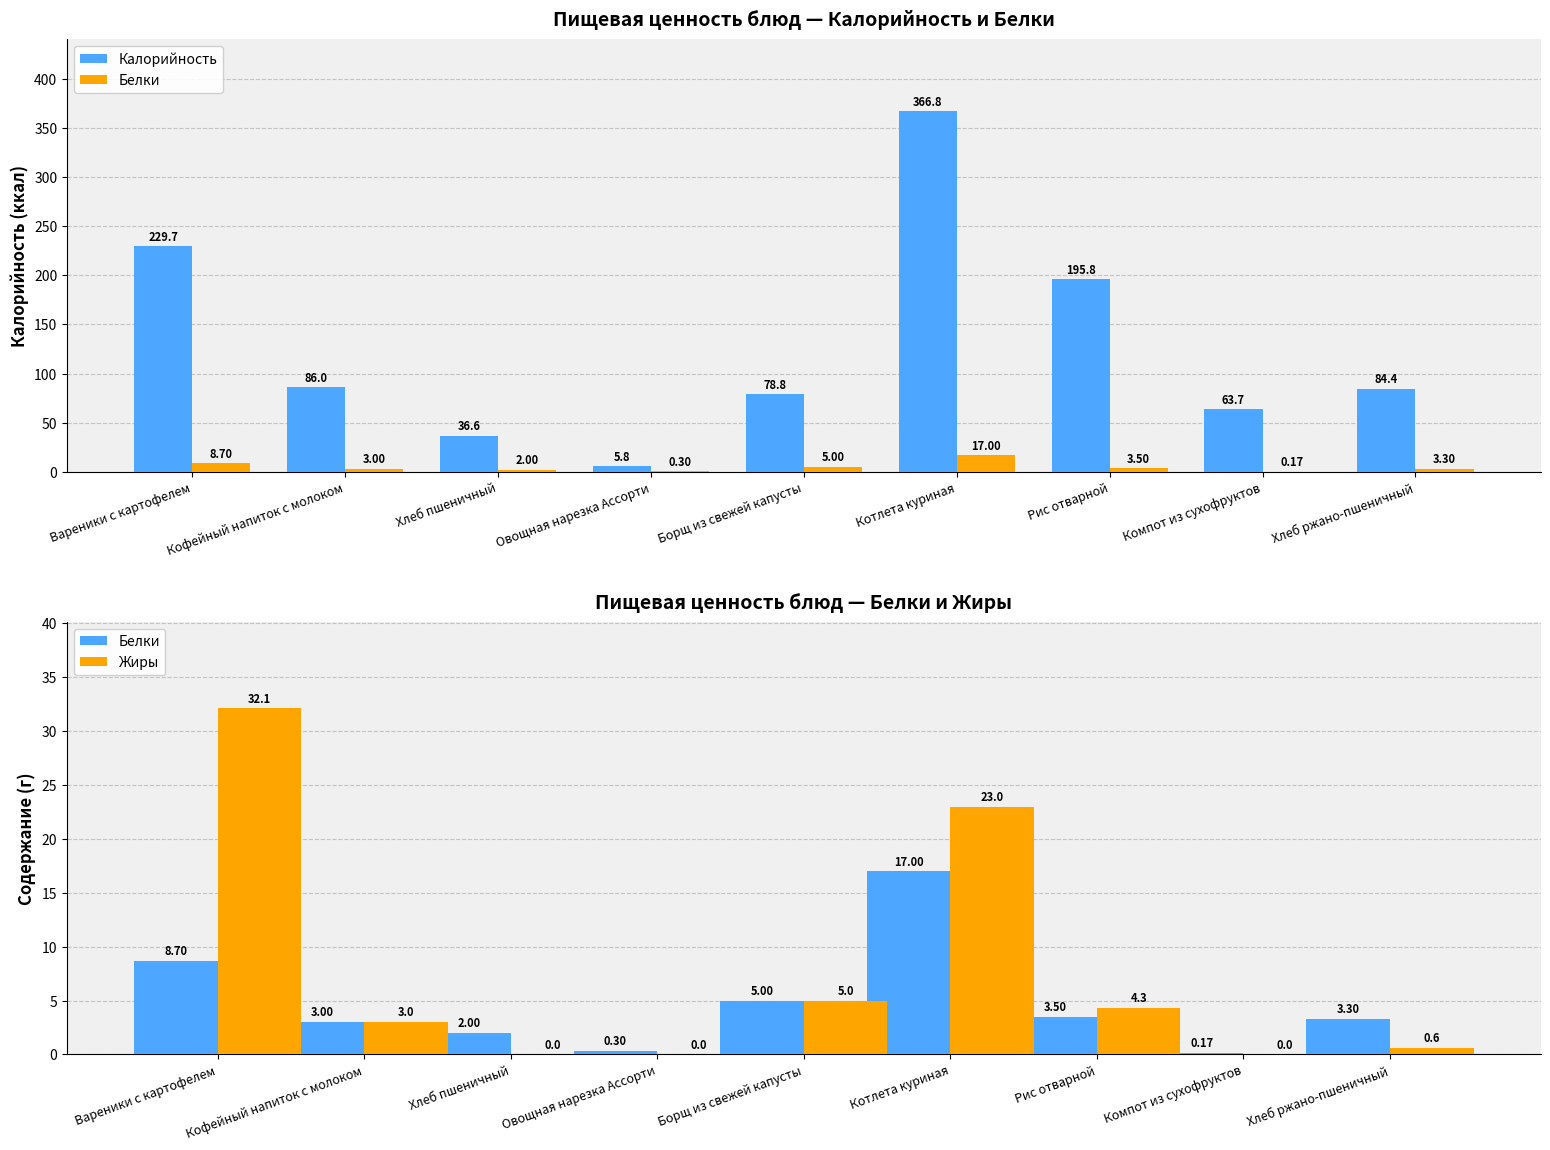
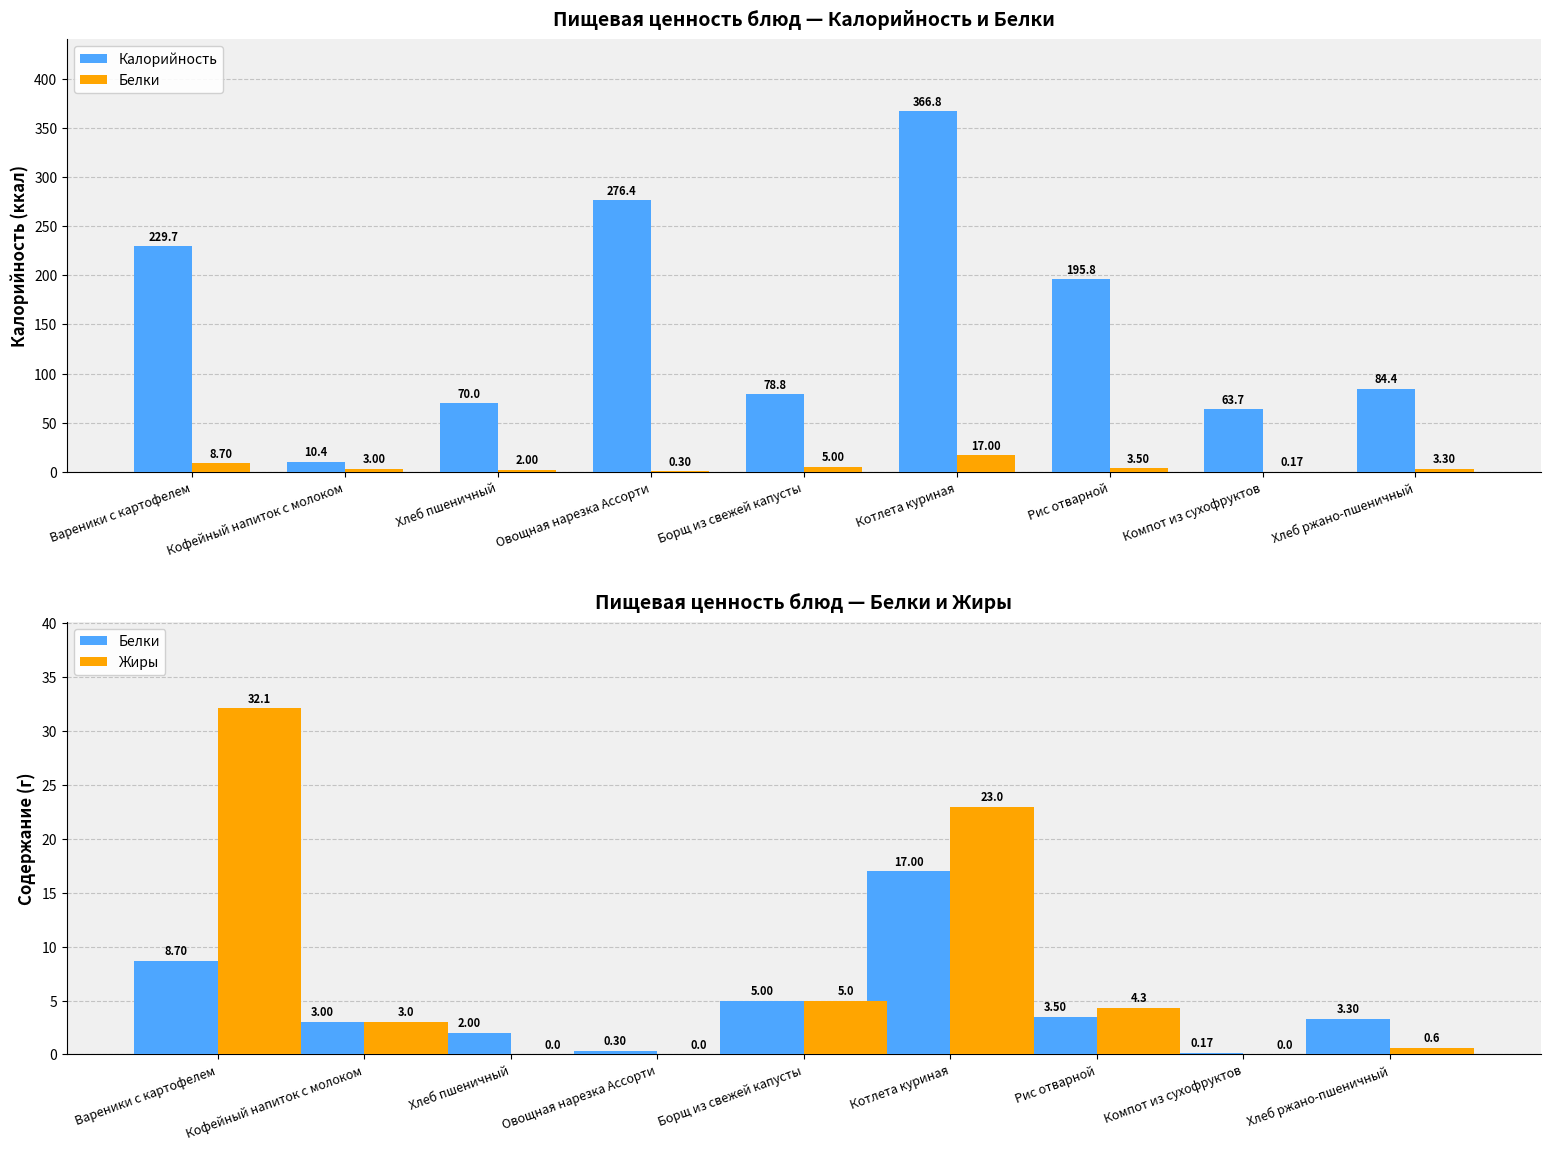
  {
    "Пищевая ценность блюд — Калорийность и Белки": {
      "Калорийность": {
        "Вареники с картофелем": 229.7,
-       "Кофейный напиток с молоком": 86.0,
-       "Хлеб пшеничный": 36.6,
-       "Овощная нарезка Ассорти": 5.8,
+       "Кофейный напиток с молоком": 10.4,
+       "Хлеб пшеничный": 70.0,
+       "Овощная нарезка Ассорти": 276.4,
        "Борщ из свежей капусты": 78.8,
        "Котлета куриная": 366.8,
        "Рис отварной": 195.8,
        "Компот из сухофруктов": 63.7,
        "Хлеб ржано-пшеничный": 84.4
      }
    },
    "Пищевая ценность блюд — Белки и Жиры": {
      "Белки": {
        "Вареники с картофелем": 8.70,
        "Кофейный напиток с молоком": 3.00,
        "Хлеб пшеничный": 2.00,
        "Овощная нарезка Ассорти": 0.30,
        "Борщ из свежей капусты": 5.00,
        "Котлета куриная": 17.00,
        "Рис отварной": 3.50,
        "Компот из сухофруктов": 0.17,
        "Хлеб ржано-пшеничный": 3.30
      },
      "Жиры": {
        "Вареники с картофелем": 32.1,
        "Кофейный напиток с молоком": 3.0,
        "Хлеб пшеничный": 0.0,
        "Овощная нарезка Ассорти": 0.0,
        "Борщ из свежей капусты": 5.0,
        "Котлета куриная": 23.0,
        "Рис отварной": 4.3,
        "Компот из сухофруктов": 0.0,
        "Хлеб ржано-пшеничный": 0.6
      }
    }
  }
